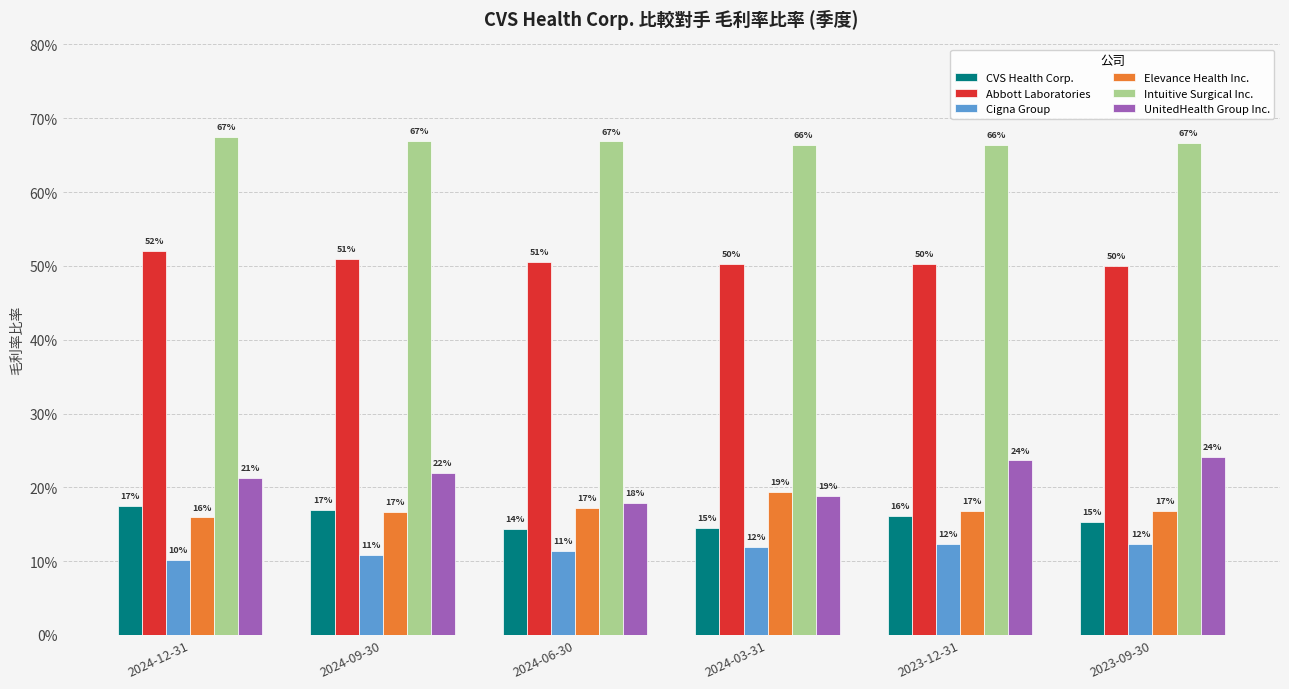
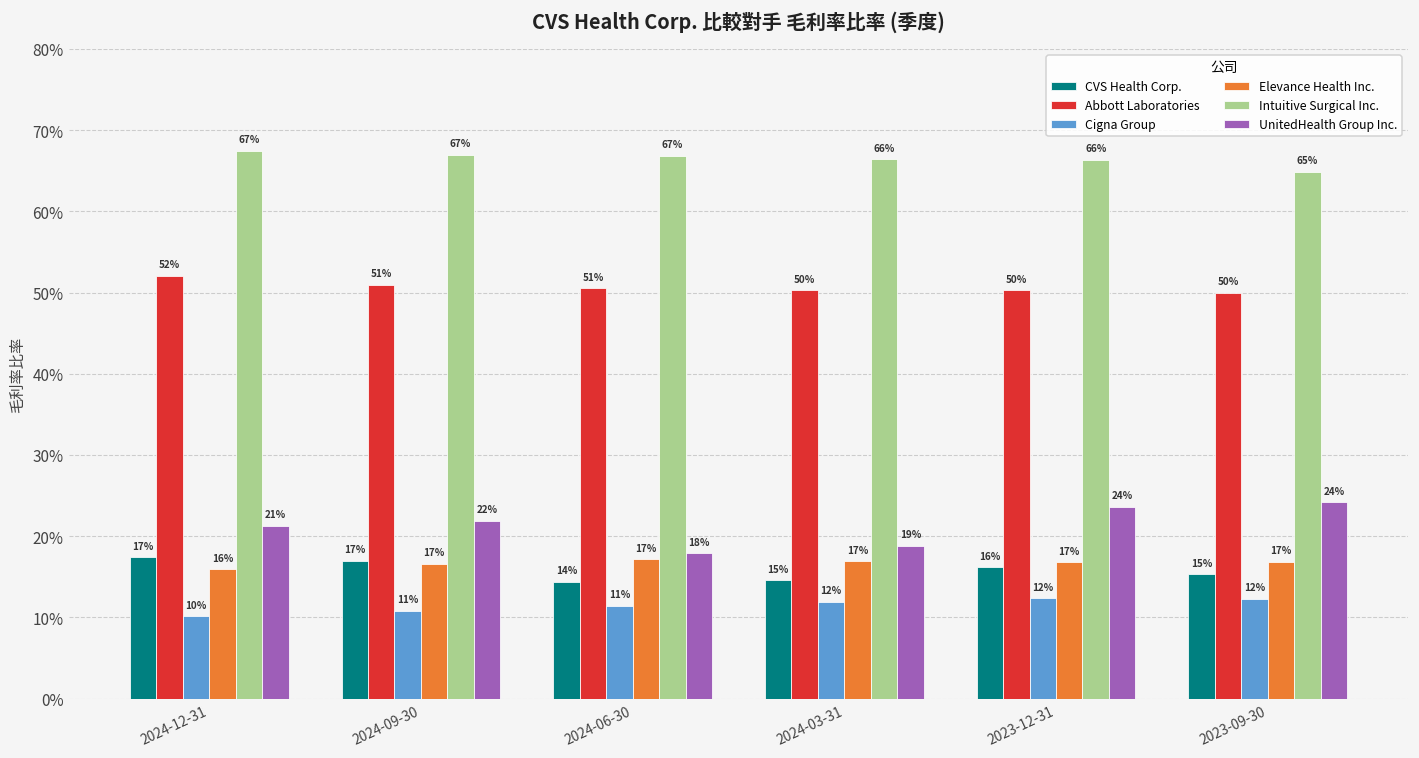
  {
    "CVS Health Corp.": {
      "2024-12-31": "17%",
      "2024-09-30": "17%",
      "2024-06-30": "14%",
      "2024-03-31": "15%",
      "2023-12-31": "16%",
      "2023-09-30": "15%"
    },
    "Abbott Laboratories": {
      "2024-12-31": "52%",
      "2024-09-30": "51%",
      "2024-06-30": "51%",
      "2024-03-31": "50%",
      "2023-12-31": "50%",
      "2023-09-30": "50%"
    },
    "Cigna Group": {
      "2024-12-31": "10%",
      "2024-09-30": "11%",
      "2024-06-30": "11%",
      "2024-03-31": "12%",
      "2023-12-31": "12%",
      "2023-09-30": "12%"
    },
    "Elevance Health Inc.": {
      "2024-12-31": "16%",
      "2024-09-30": "17%",
      "2024-06-30": "17%",
-     "2024-03-31": "19%",
+     "2024-03-31": "17%",
      "2023-12-31": "17%",
      "2023-09-30": "17%"
    },
    "Intuitive Surgical Inc.": {
      "2024-12-31": "67%",
      "2024-09-30": "67%",
      "2024-06-30": "67%",
      "2024-03-31": "66%",
      "2023-12-31": "66%",
-     "2023-09-30": "67%"
+     "2023-09-30": "65%"
    },
    "UnitedHealth Group Inc.": {
      "2024-12-31": "21%",
      "2024-09-30": "22%",
      "2024-06-30": "18%",
      "2024-03-31": "19%",
      "2023-12-31": "24%",
      "2023-09-30": "24%"
    }
  }
